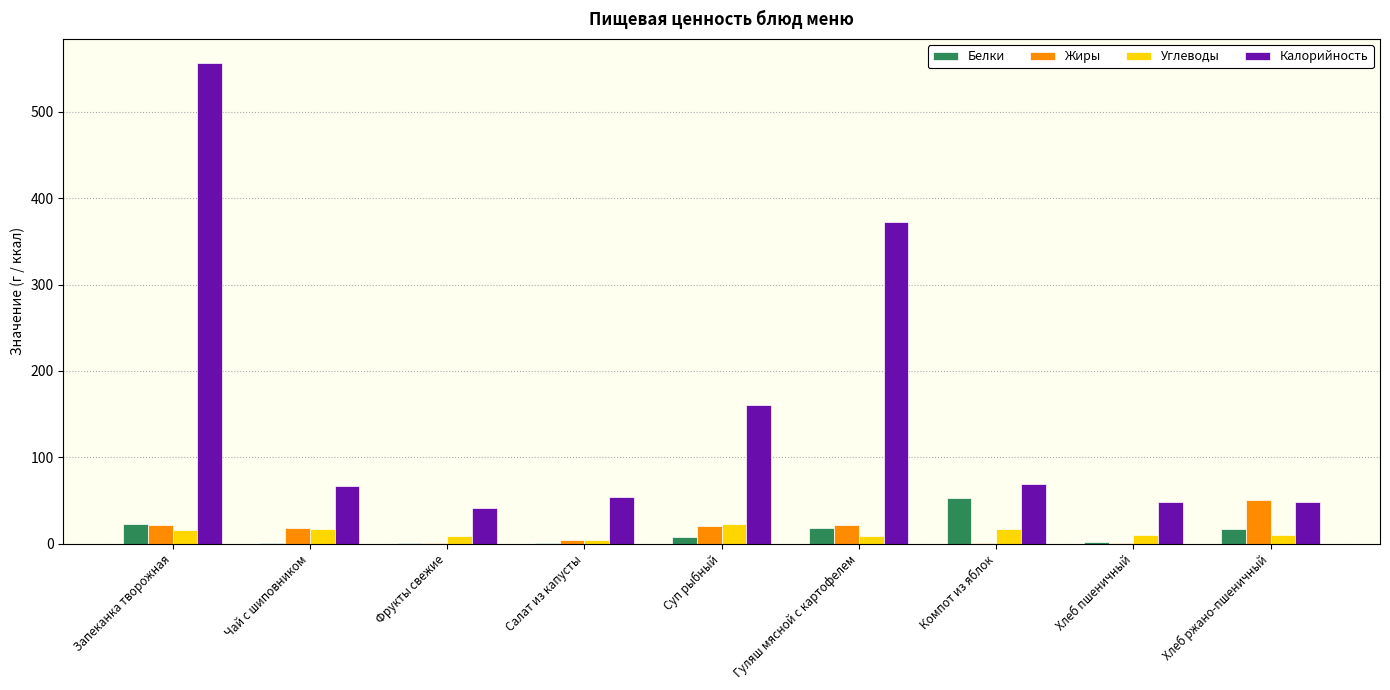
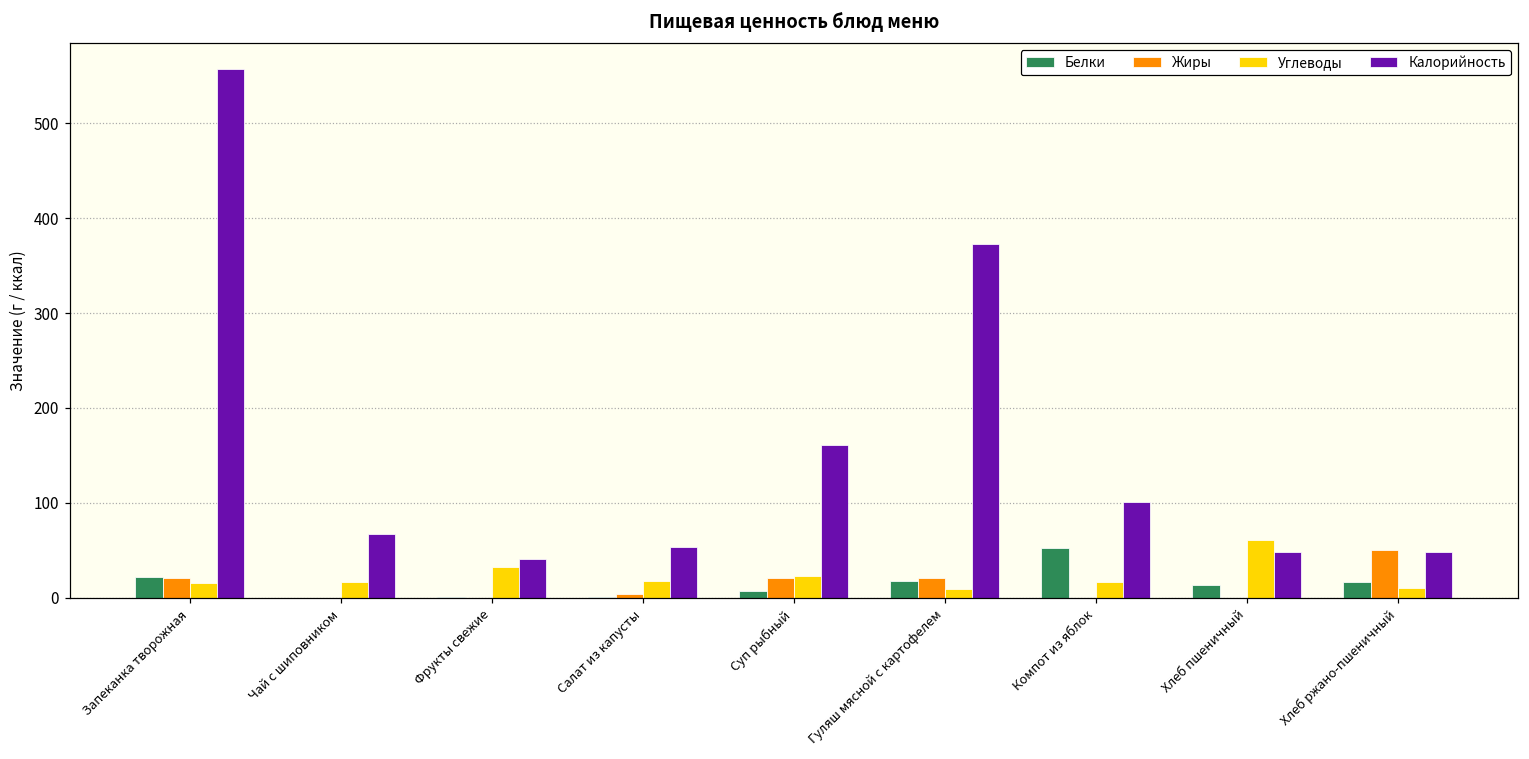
  {
    "Белки": {
      "Запеканка творожная": 20,
      "Суп рыбный": 10,
      "Гуляш мясной с картофелем": 20,
      "Компот из яблок": 50,
-     "Хлеб пшеничный": 0,
+     "Хлеб пшеничный": 10,
      "Хлеб ржано-пшеничный": 20
    },
    "Жиры": {
      "Запеканка творожная": 20,
-     "Чай с шиповником": 20,
+     "Чай с шиповником": 0,
      "Салат из капусты": 0,
      "Суп рыбный": 20,
      "Гуляш мясной с картофелем": 20,
      "Хлеб ржано-пшеничный": 50
    },
    "Углеводы": {
      "Запеканка творожная": 20,
      "Чай с шиповником": 20,
-     "Фрукты свежие": 10,
-     "Салат из капусты": 0,
+     "Фрукты свежие": 30,
+     "Салат из капусты": 20,
      "Суп рыбный": 20,
      "Гуляш мясной с картофелем": 10,
      "Компот из яблок": 20,
-     "Хлеб пшеничный": 10,
+     "Хлеб пшеничный": 60,
      "Хлеб ржано-пшеничный": 10
    },
    "Калорийность": {
      "Запеканка творожная": 560,
      "Чай с шиповником": 70,
      "Фрукты свежие": 40,
      "Салат из капусты": 50,
      "Суп рыбный": 160,
      "Гуляш мясной с картофелем": 370,
-     "Компот из яблок": 70,
+     "Компот из яблок": 100,
      "Хлеб пшеничный": 50,
      "Хлеб ржано-пшеничный": 50
    }
  }
